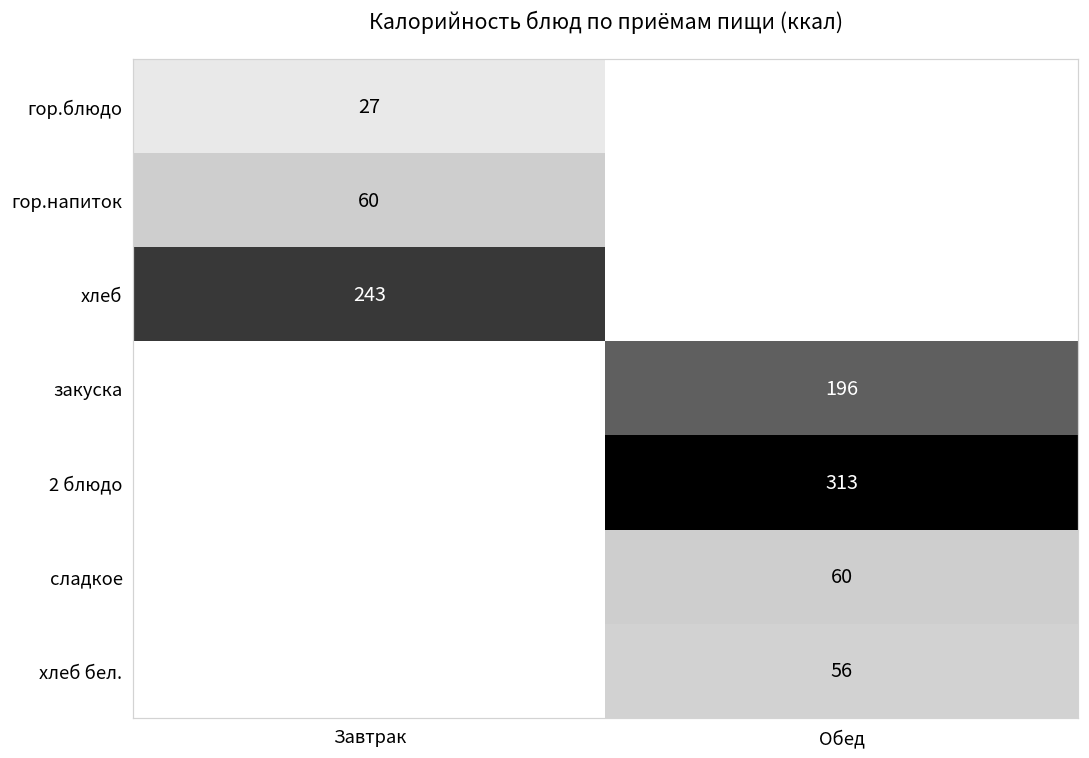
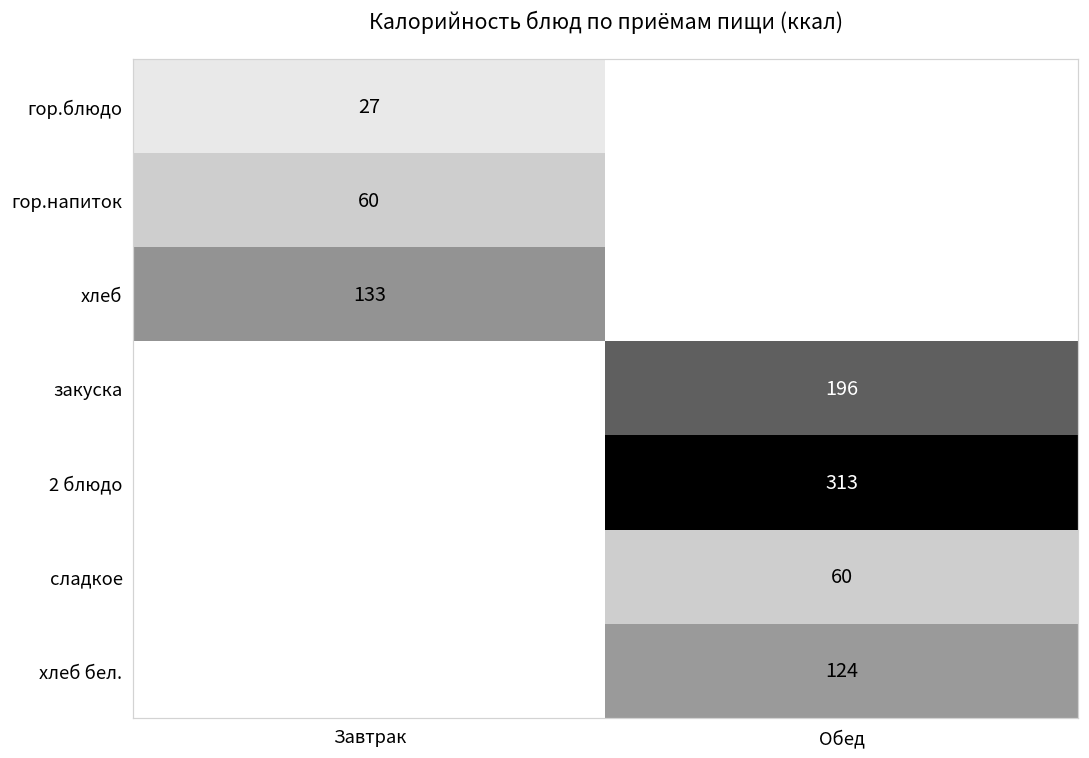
  {
    "гор.блюдо": {
      "Завтрак": 27
    },
    "гор.напиток": {
      "Завтрак": 60
    },
    "хлеб": {
-     "Завтрак": 243
+     "Завтрак": 133
    },
    "закуска": {
      "Обед": 196
    },
    "2 блюдо": {
      "Обед": 313
    },
    "сладкое": {
      "Обед": 60
    },
    "хлеб бел.": {
-     "Обед": 56
+     "Обед": 124
    }
  }
